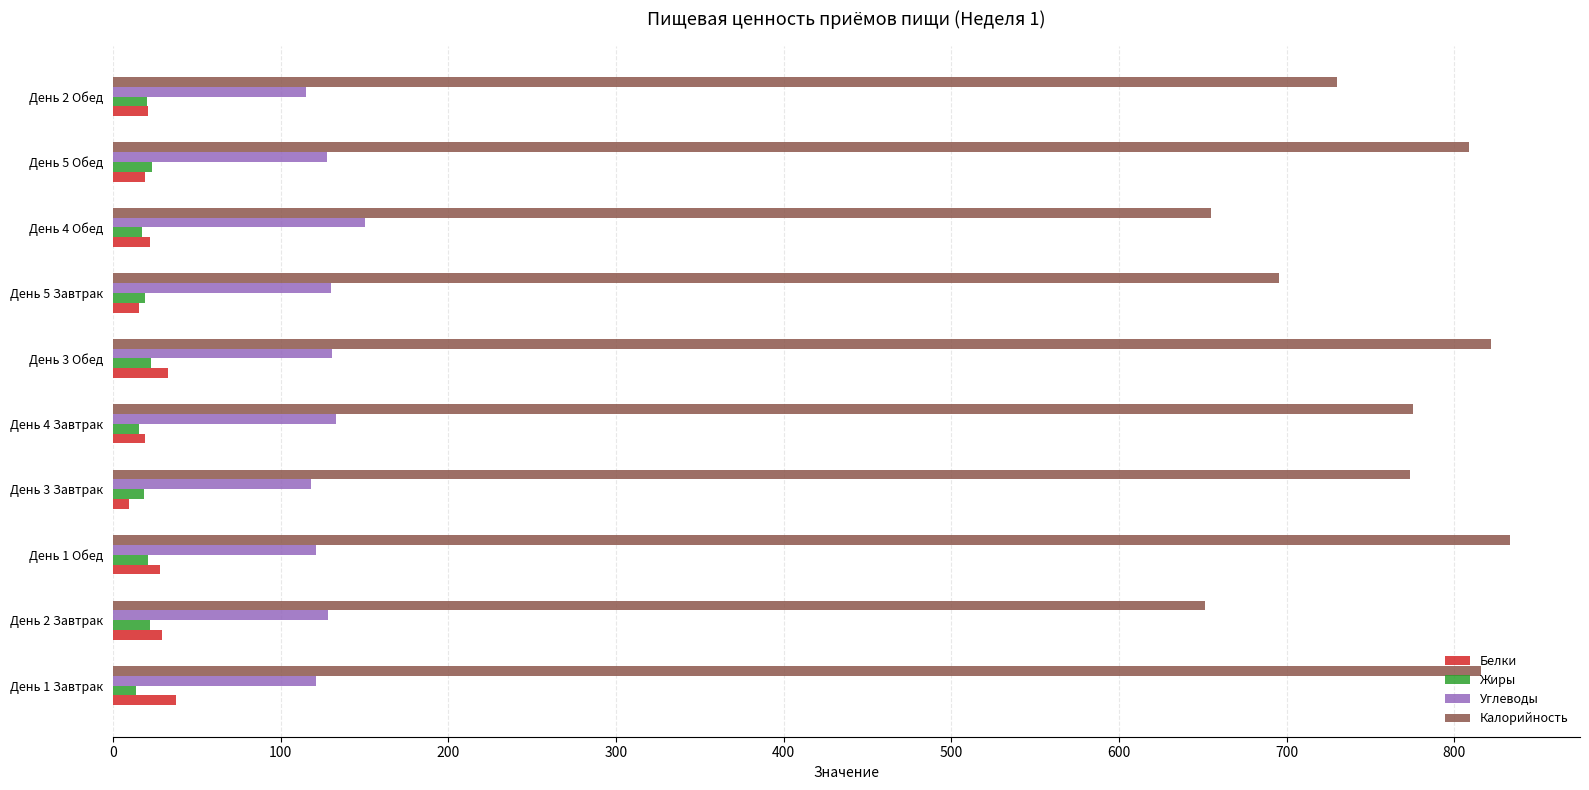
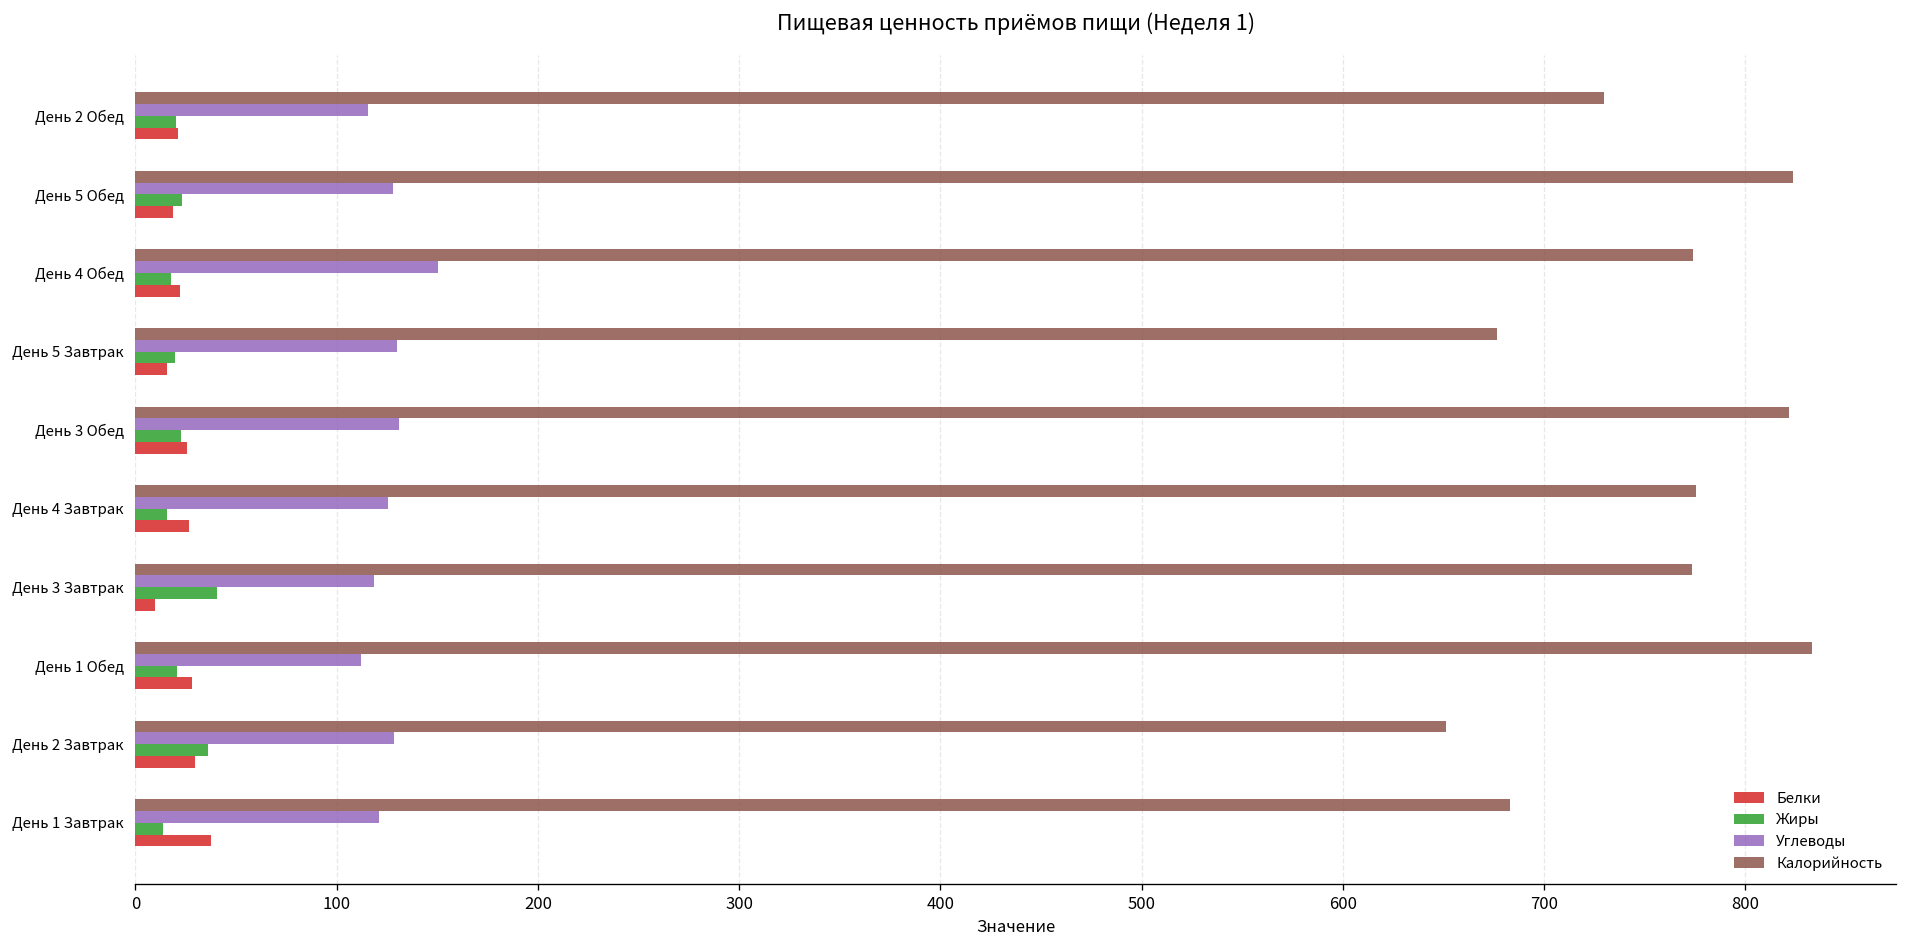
  {
    "Белки": {
      "День 2 Обед": 21,
      "День 5 Обед": 19,
      "День 4 Обед": 22,
      "День 5 Завтрак": 16,
-     "День 3 Обед": 33,
-     "День 4 Завтрак": 19,
+     "День 3 Обед": 25,
+     "День 4 Завтрак": 27,
      "День 3 Завтрак": 10,
      "День 1 Обед": 28,
      "День 2 Завтрак": 30,
      "День 1 Завтрак": 38
    },
    "Жиры": {
      "День 2 Обед": 20,
      "День 5 Обед": 23,
      "День 4 Обед": 18,
      "День 5 Завтрак": 19,
      "День 3 Обед": 23,
      "День 4 Завтрак": 16,
-     "День 3 Завтрак": 18,
+     "День 3 Завтрак": 40,
      "День 1 Обед": 21,
-     "День 2 Завтрак": 22,
+     "День 2 Завтрак": 36,
      "День 1 Завтрак": 14
    },
    "Углеводы": {
      "День 2 Обед": 115,
      "День 5 Обед": 128,
      "День 4 Обед": 150,
      "День 5 Завтрак": 130,
      "День 3 Обед": 131,
-     "День 4 Завтрак": 133,
+     "День 4 Завтрак": 126,
      "День 3 Завтрак": 118,
-     "День 1 Обед": 121,
+     "День 1 Обед": 112,
      "День 2 Завтрак": 128,
      "День 1 Завтрак": 121
    },
    "Калорийность": {
      "День 2 Обед": 730,
-     "День 5 Обед": 809,
-     "День 4 Обед": 655,
-     "День 5 Завтрак": 695,
+     "День 5 Обед": 824,
+     "День 4 Обед": 774,
+     "День 5 Завтрак": 677,
      "День 3 Обед": 822,
      "День 4 Завтрак": 775,
      "День 3 Завтрак": 773,
      "День 1 Обед": 833,
      "День 2 Завтрак": 651,
-     "День 1 Завтрак": 816
+     "День 1 Завтрак": 683
    }
  }
